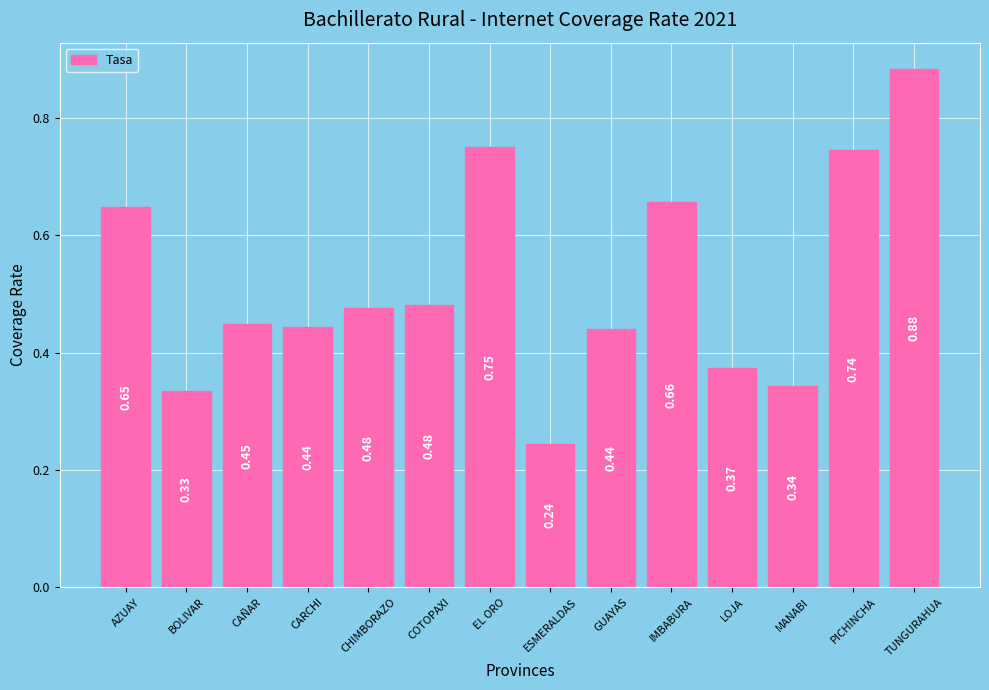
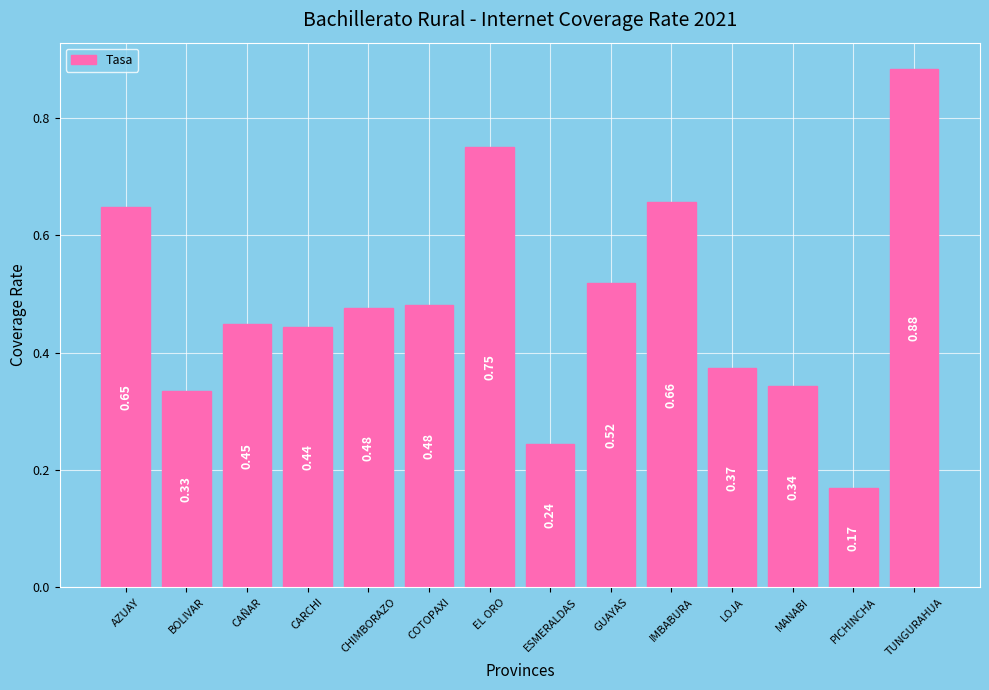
  {
    "AZUAY": 0.65,
    "BOLIVAR": 0.33,
    "CAÑAR": 0.45,
    "CARCHI": 0.44,
    "CHIMBORAZO": 0.48,
    "COTOPAXI": 0.48,
    "EL ORO": 0.75,
    "ESMERALDAS": 0.24,
-   "GUAYAS": 0.44,
+   "GUAYAS": 0.52,
    "IMBABURA": 0.66,
    "LOJA": 0.37,
    "MANABI": 0.34,
-   "PICHINCHA": 0.74,
+   "PICHINCHA": 0.17,
    "TUNGURAHUA": 0.88
  }
